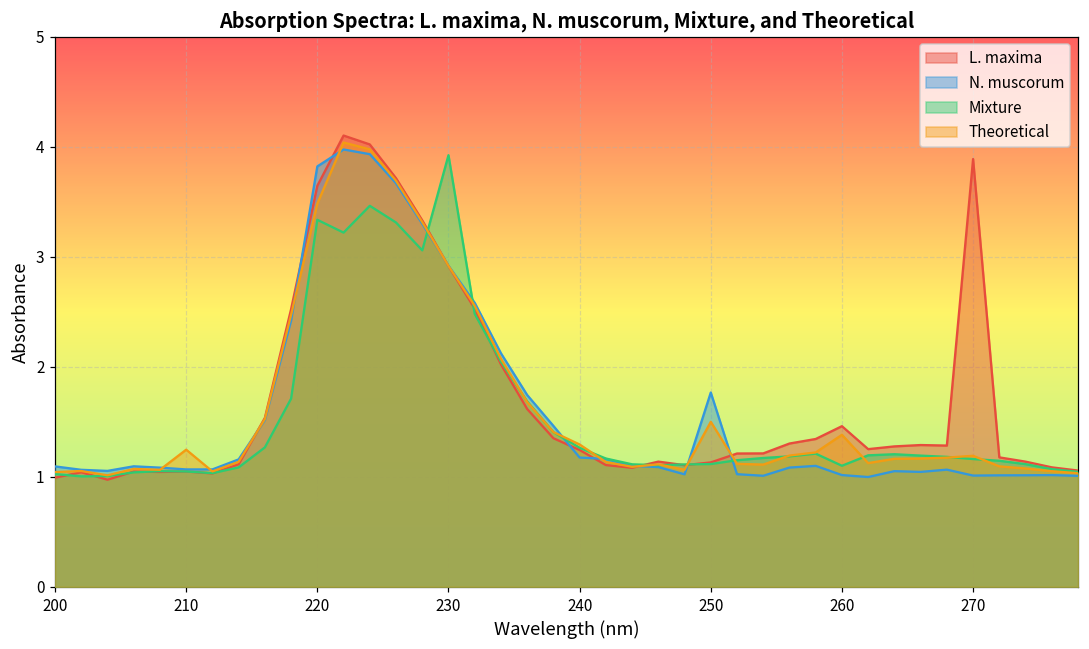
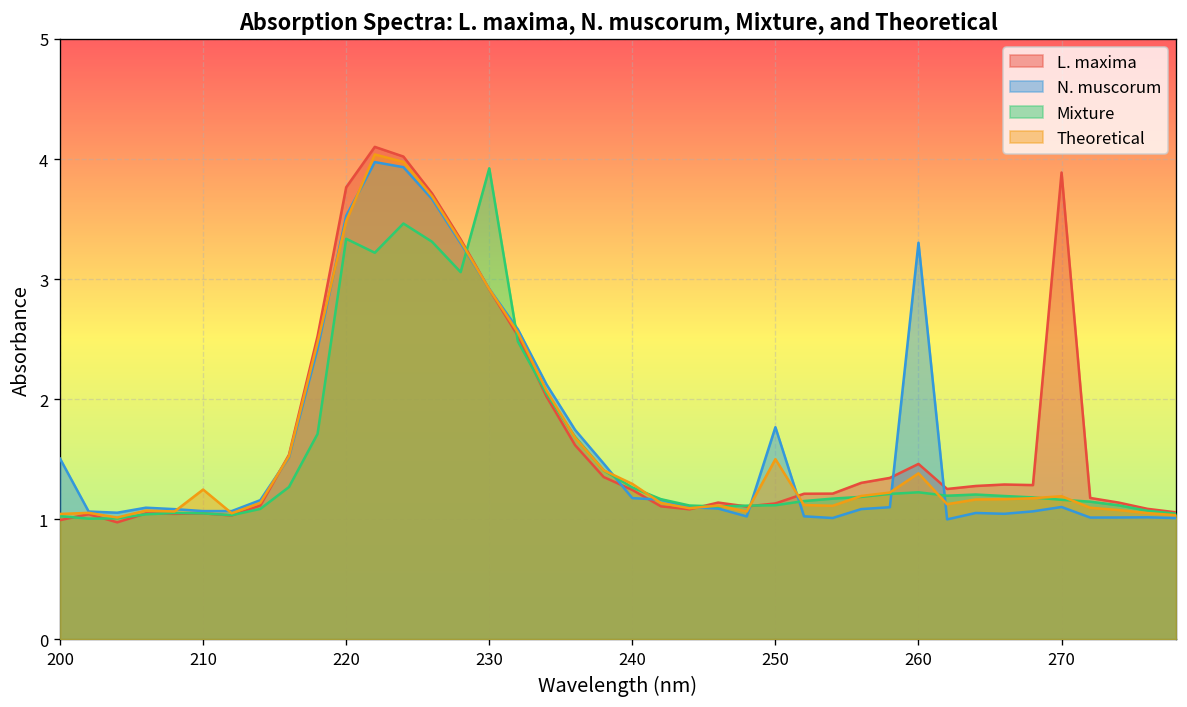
  {
    "L. maxima": {
      "200": 0.99,
-     "220": 3.64,
+     "220": 3.76,
      "260": 1.46,
      "270": 3.89
    },
    "N. muscorum": {
-     "200": 1.09,
-     "220": 3.82,
+     "200": 1.50,
+     "220": 3.53,
      "240": 1.18,
      "250": 1.77,
-     "260": 1.02,
-     "270": 1.01
+     "260": 3.30,
+     "270": 1.10
    },
    "Mixture": {
      "220": 3.34,
      "230": 3.92,
-     "260": 1.10,
+     "260": 1.22,
      "270": 1.16
    },
    "Theoretical": {
      "210": 1.25,
      "220": 3.48,
      "240": 1.29,
      "250": 1.50,
      "260": 1.38,
      "270": 1.19
    }
  }
